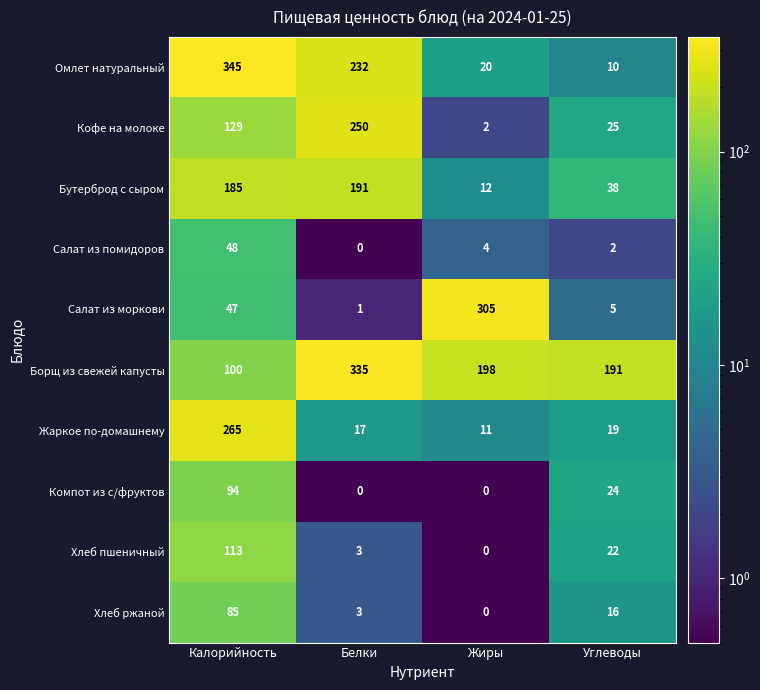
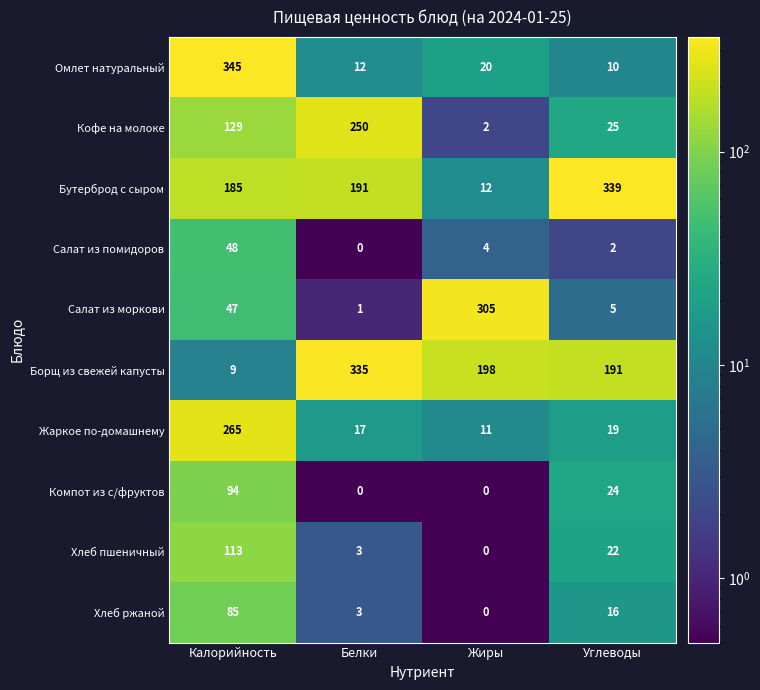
  {
    "Омлет натуральный": {
      "Калорийность": 345,
-     "Белки": 232,
+     "Белки": 12,
      "Жиры": 20,
      "Углеводы": 10
    },
    "Кофе на молоке": {
      "Калорийность": 129,
      "Белки": 250,
      "Жиры": 2,
      "Углеводы": 25
    },
    "Бутерброд с сыром": {
      "Калорийность": 185,
      "Белки": 191,
      "Жиры": 12,
-     "Углеводы": 38
+     "Углеводы": 339
    },
    "Салат из помидоров": {
      "Калорийность": 48,
      "Белки": 0,
      "Жиры": 4,
      "Углеводы": 2
    },
    "Салат из моркови": {
      "Калорийность": 47,
      "Белки": 1,
      "Жиры": 305,
      "Углеводы": 5
    },
    "Борщ из свежей капусты": {
-     "Калорийность": 100,
+     "Калорийность": 9,
      "Белки": 335,
      "Жиры": 198,
      "Углеводы": 191
    },
    "Жаркое по-домашнему": {
      "Калорийность": 265,
      "Белки": 17,
      "Жиры": 11,
      "Углеводы": 19
    },
    "Компот из с/фруктов": {
      "Калорийность": 94,
      "Белки": 0,
      "Жиры": 0,
      "Углеводы": 24
    },
    "Хлеб пшеничный": {
      "Калорийность": 113,
      "Белки": 3,
      "Жиры": 0,
      "Углеводы": 22
    },
    "Хлеб ржаной": {
      "Калорийность": 85,
      "Белки": 3,
      "Жиры": 0,
      "Углеводы": 16
    }
  }
